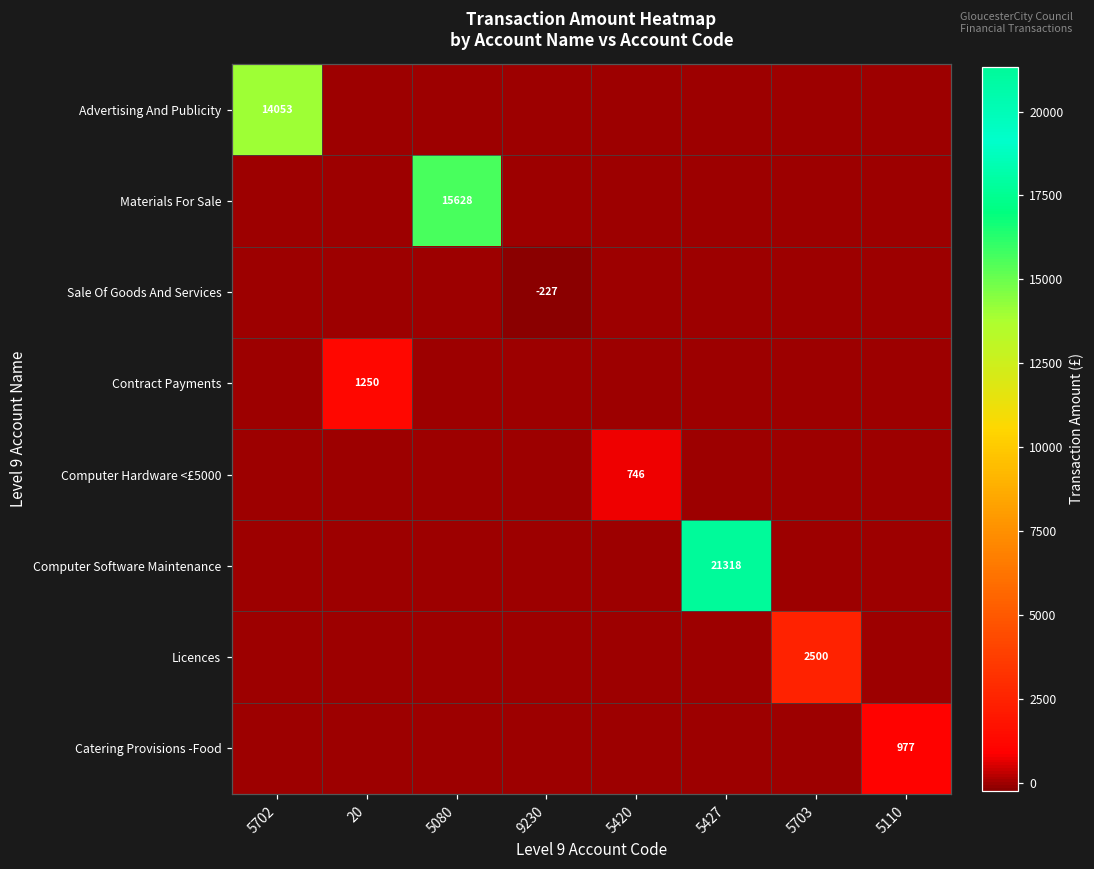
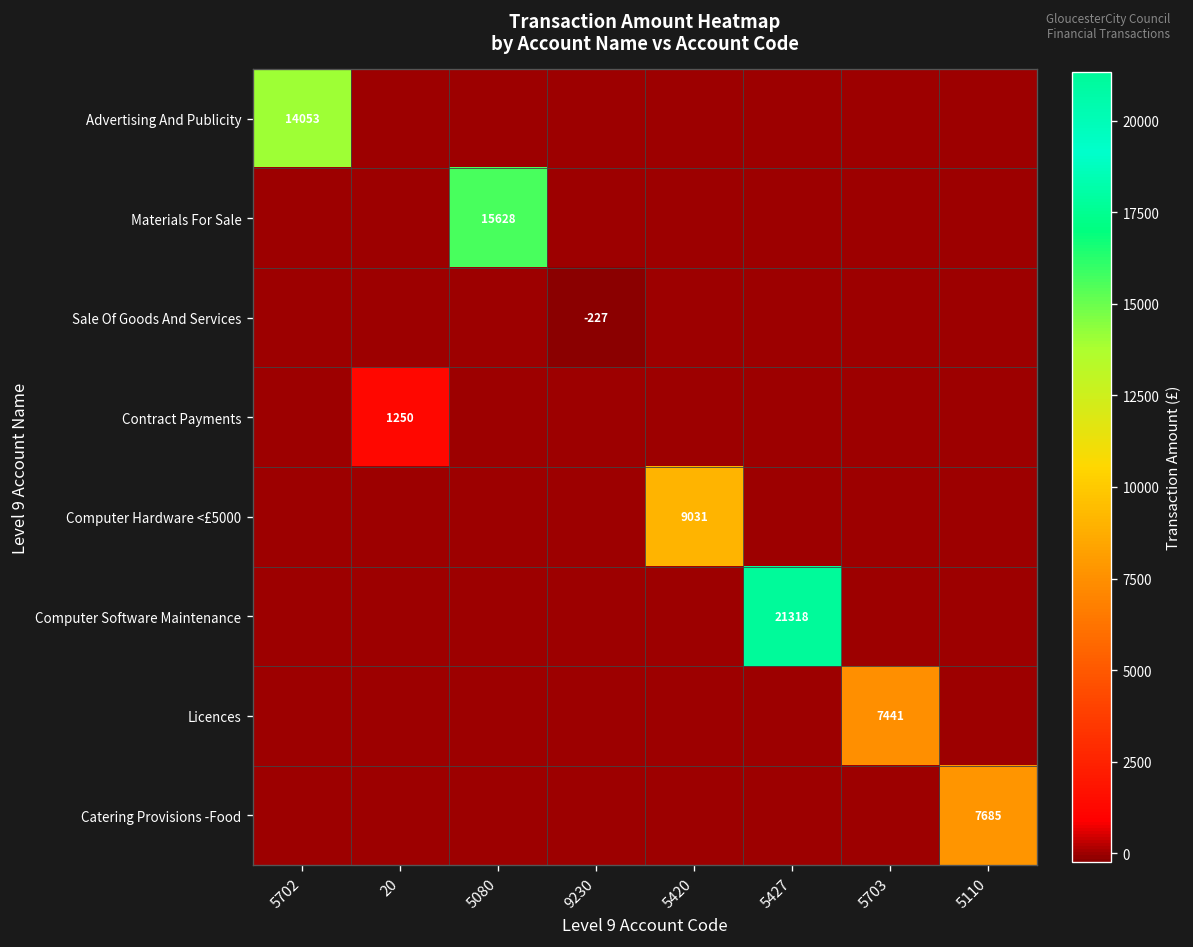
  {
    "Advertising And Publicity": {
      "5702": 14053
    },
    "Materials For Sale": {
      "5080": 15628
    },
    "Sale Of Goods And Services": {
      "9230": -227
    },
    "Contract Payments": {
      "20": 1250
    },
    "Computer Hardware <£5000": {
-     "5420": 746
+     "5420": 9031
    },
    "Computer Software Maintenance": {
      "5427": 21318
    },
    "Licences": {
-     "5703": 2500
+     "5703": 7441
    },
    "Catering Provisions -Food": {
-     "5110": 977
+     "5110": 7685
    }
  }
